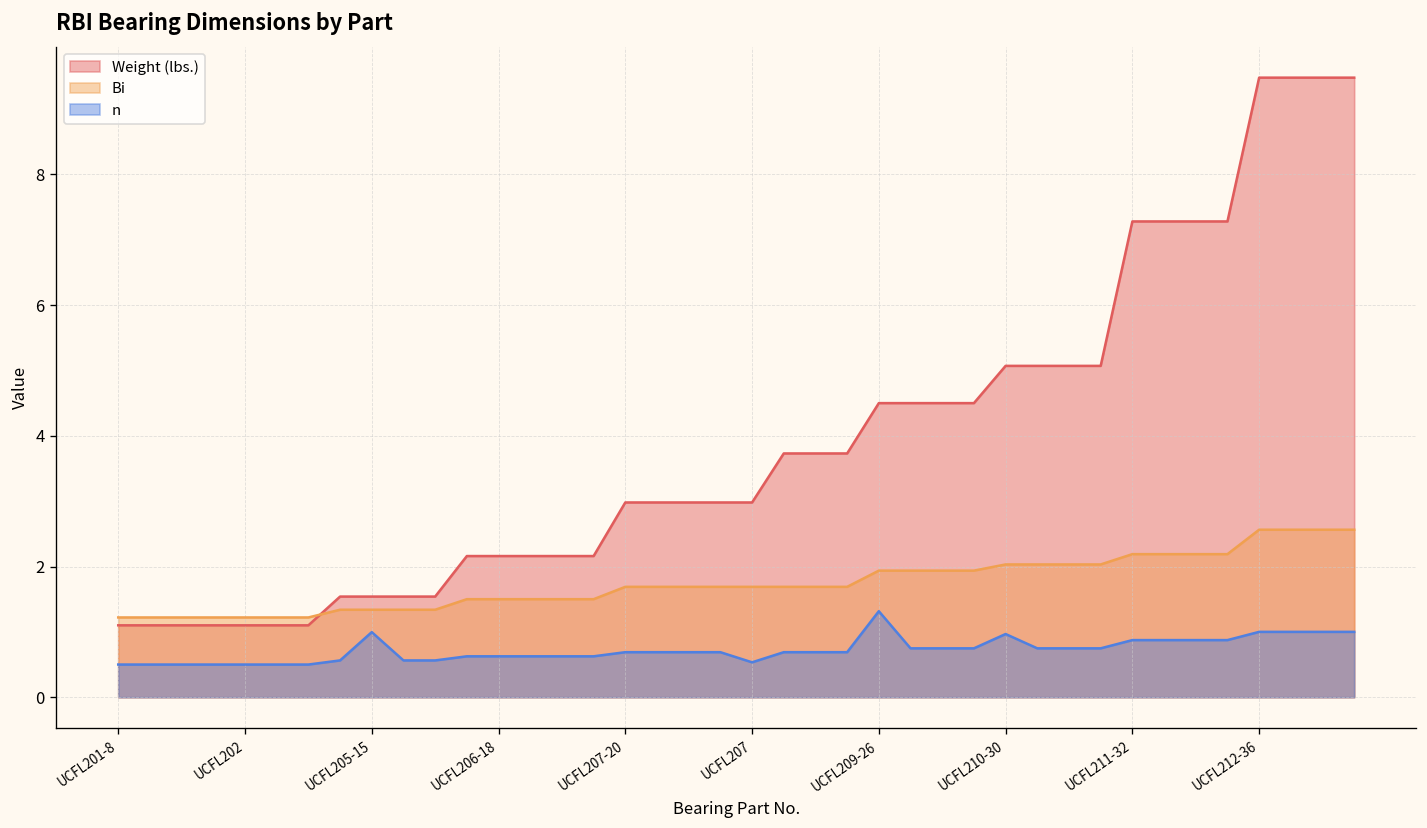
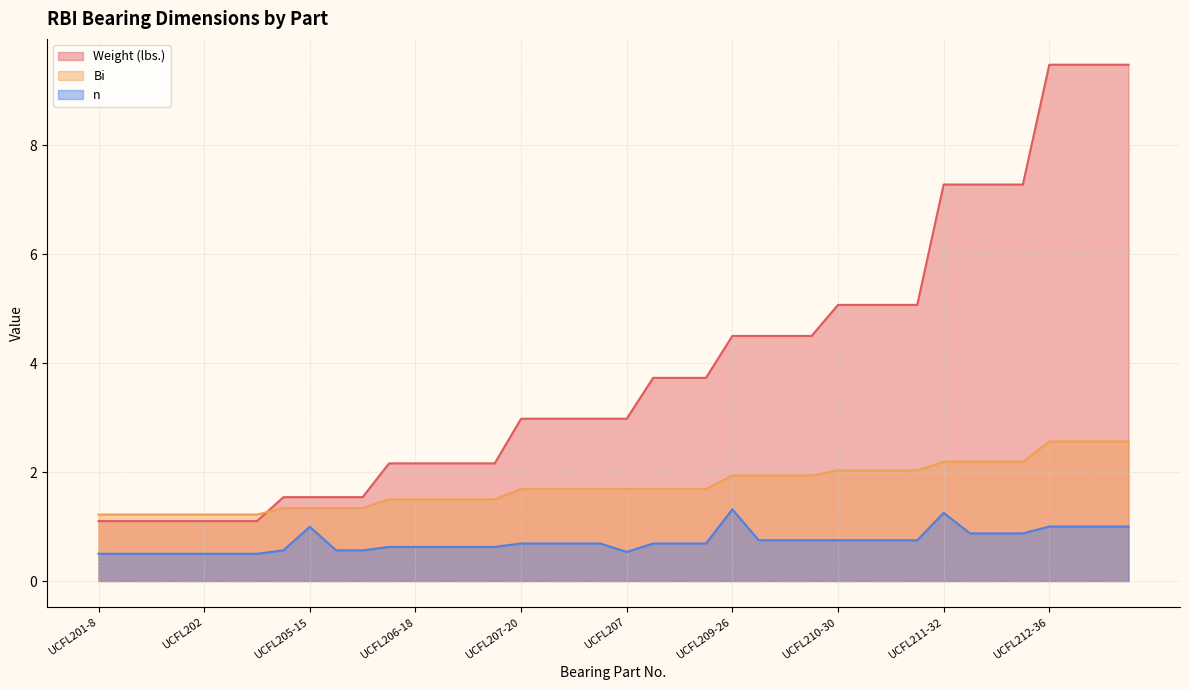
  {
    "n": {
      "UCFL201-8": 0.5,
      "UCFL202": 0.5,
      "UCFL205-15": 1.0,
      "UCFL206-18": 0.6,
      "UCFL207-20": 0.7,
      "UCFL207": 0.5,
      "UCFL209-26": 1.3,
-     "UCFL210-30": 1.0,
-     "UCFL211-32": 0.9,
+     "UCFL210-30": 0.7,
+     "UCFL211-32": 1.3,
      "UCFL212-36": 1.0
    }
  }
